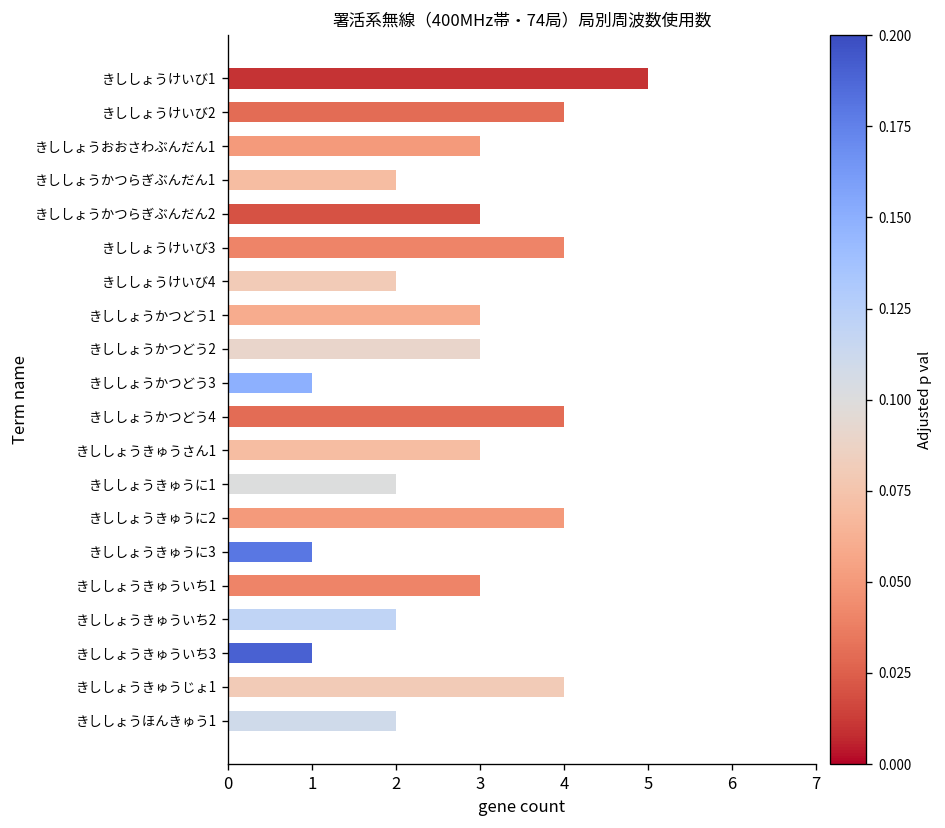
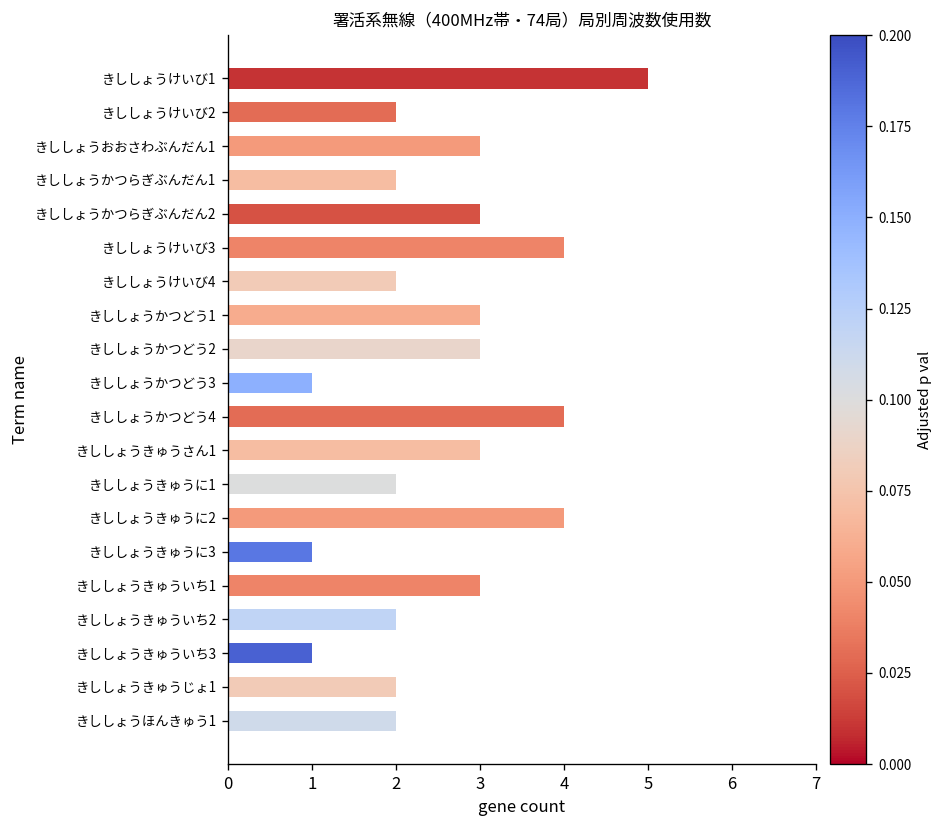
  {
    "きししょうけいび1": 5,
-   "きししょうけいび2": 4,
+   "きししょうけいび2": 2,
    "きししょうおおさわぶんだん1": 3,
    "きししょうかつらぎぶんだん1": 2,
    "きししょうかつらぎぶんだん2": 3,
    "きししょうけいび3": 4,
    "きししょうけいび4": 2,
    "きししょうかつどう1": 3,
    "きししょうかつどう2": 3,
    "きししょうかつどう3": 1,
    "きししょうかつどう4": 4,
    "きししょうきゅうさん1": 3,
    "きししょうきゅうに1": 2,
    "きししょうきゅうに2": 4,
    "きししょうきゅうに3": 1,
    "きししょうきゅういち1": 3,
    "きししょうきゅういち2": 2,
    "きししょうきゅういち3": 1,
-   "きししょうきゅうじょ1": 4,
+   "きししょうきゅうじょ1": 2,
    "きししょうほんきゅう1": 2
  }
